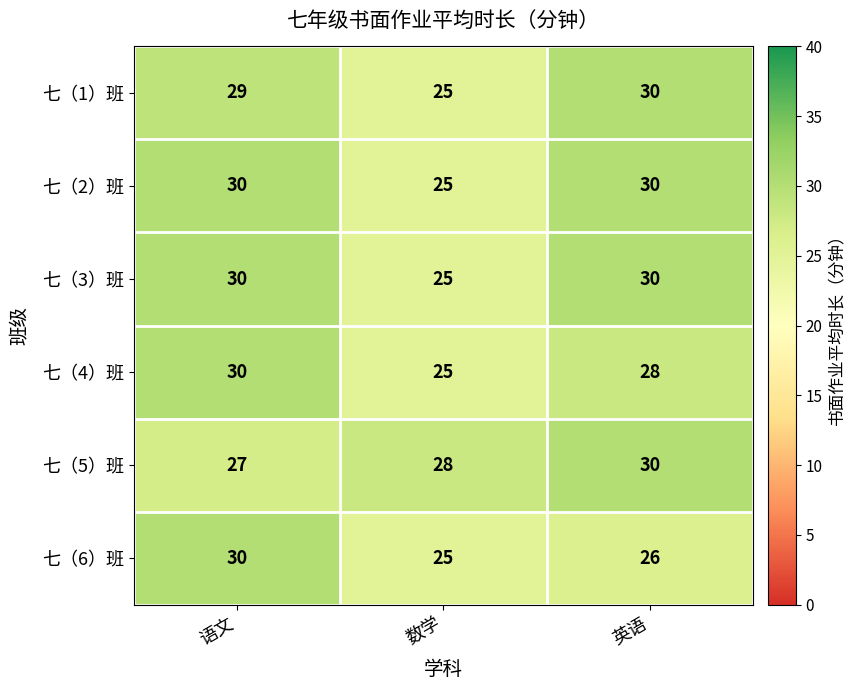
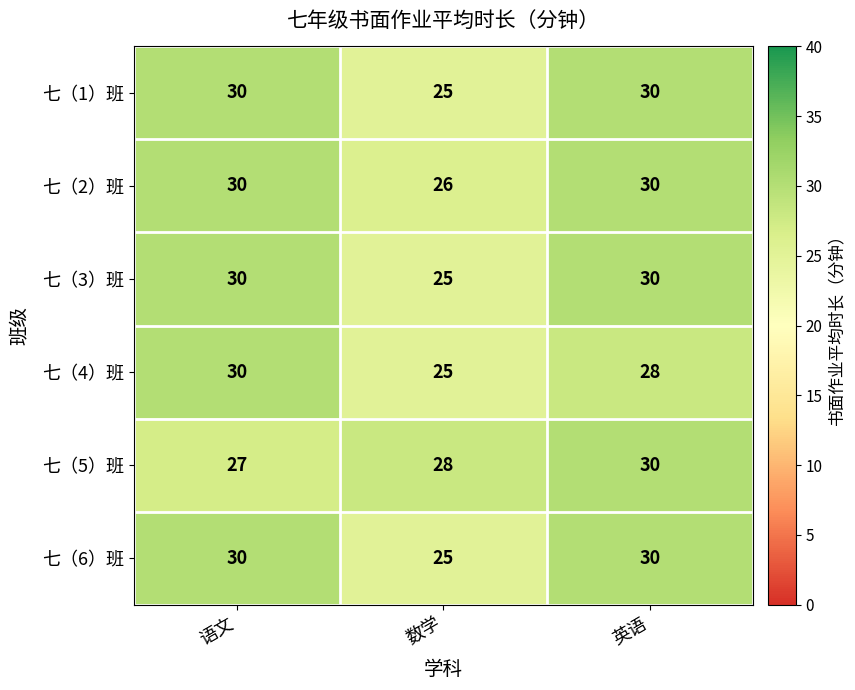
  {
    "七（1）班": {
-     "语文": 29,
+     "语文": 30,
      "数学": 25,
      "英语": 30
    },
    "七（2）班": {
      "语文": 30,
-     "数学": 25,
+     "数学": 26,
      "英语": 30
    },
    "七（3）班": {
      "语文": 30,
      "数学": 25,
      "英语": 30
    },
    "七（4）班": {
      "语文": 30,
      "数学": 25,
      "英语": 28
    },
    "七（5）班": {
      "语文": 27,
      "数学": 28,
      "英语": 30
    },
    "七（6）班": {
      "语文": 30,
      "数学": 25,
-     "英语": 26
+     "英语": 30
    }
  }
